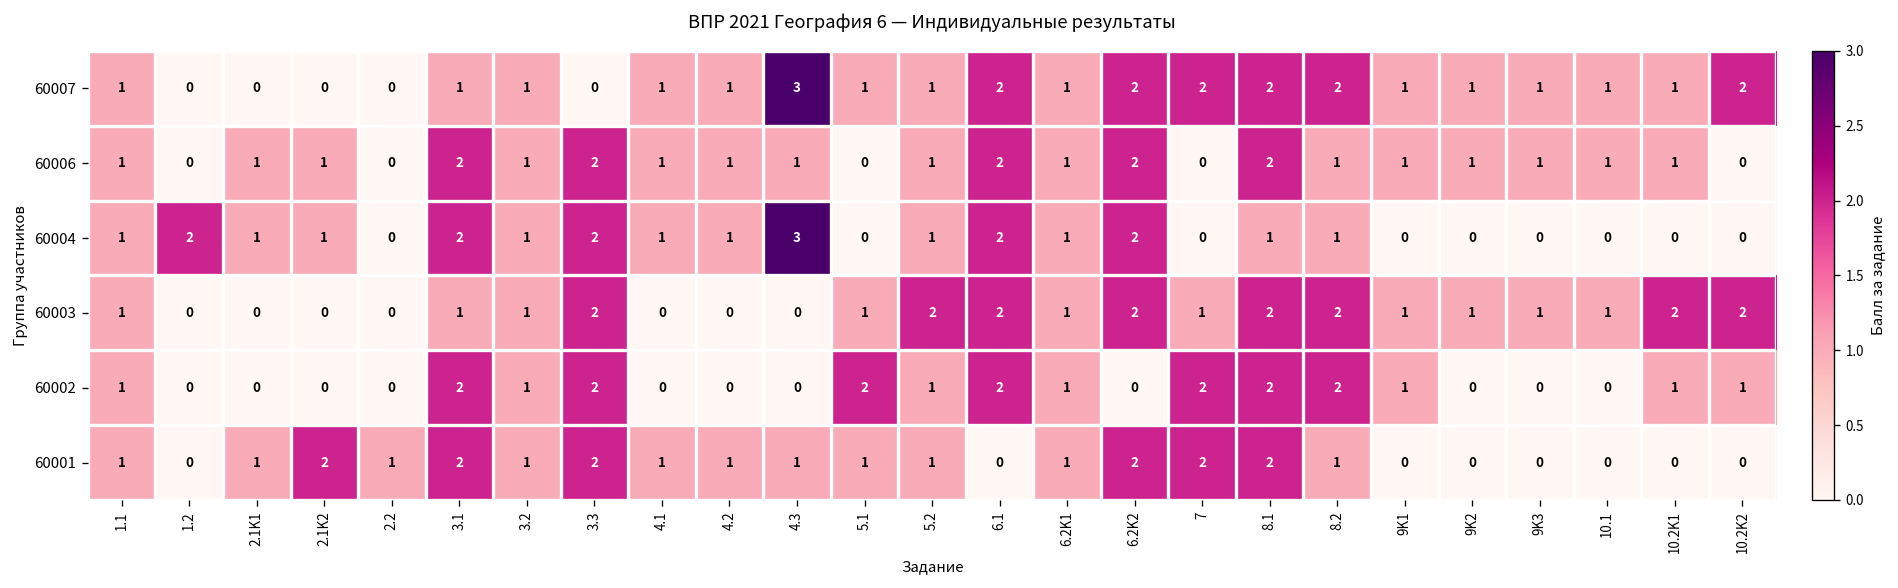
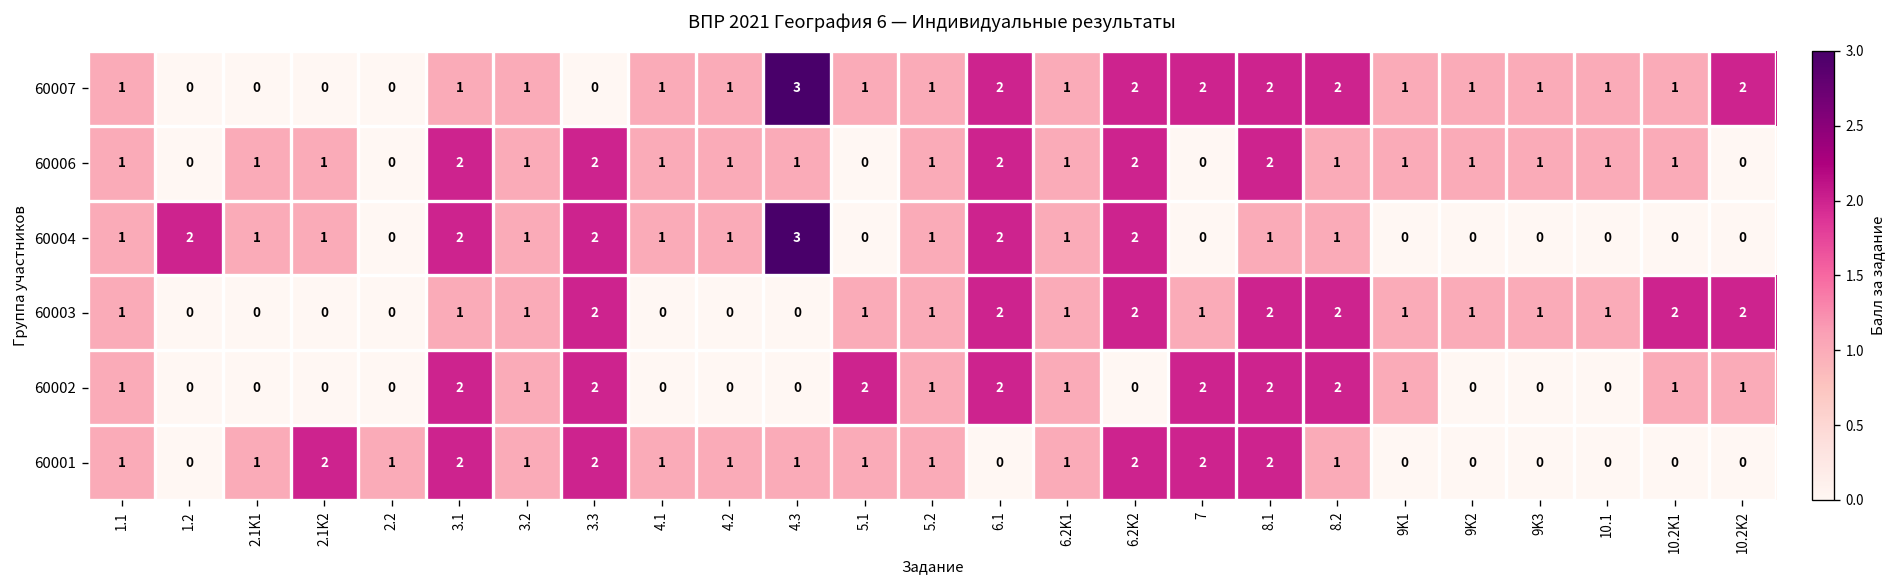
  {
    "60007": {
      "1.1": 1,
      "1.2": 0,
      "2.1K1": 0,
      "2.1K2": 0,
      "2.2": 0,
      "3.1": 1,
      "3.2": 1,
      "3.3": 0,
      "4.1": 1,
      "4.2": 1,
      "4.3": 3,
      "5.1": 1,
      "5.2": 1,
      "6.1": 2,
      "6.2K1": 1,
      "6.2K2": 2,
      "7": 2,
      "8.1": 2,
      "8.2": 2,
      "9K1": 1,
      "9K2": 1,
      "9K3": 1,
      "10.1": 1,
      "10.2K1": 1,
      "10.2K2": 2
    },
    "60006": {
      "1.1": 1,
      "1.2": 0,
      "2.1K1": 1,
      "2.1K2": 1,
      "2.2": 0,
      "3.1": 2,
      "3.2": 1,
      "3.3": 2,
      "4.1": 1,
      "4.2": 1,
      "4.3": 1,
      "5.1": 0,
      "5.2": 1,
      "6.1": 2,
      "6.2K1": 1,
      "6.2K2": 2,
      "7": 0,
      "8.1": 2,
      "8.2": 1,
      "9K1": 1,
      "9K2": 1,
      "9K3": 1,
      "10.1": 1,
      "10.2K1": 1,
      "10.2K2": 0
    },
    "60004": {
      "1.1": 1,
      "1.2": 2,
      "2.1K1": 1,
      "2.1K2": 1,
      "2.2": 0,
      "3.1": 2,
      "3.2": 1,
      "3.3": 2,
      "4.1": 1,
      "4.2": 1,
      "4.3": 3,
      "5.1": 0,
      "5.2": 1,
      "6.1": 2,
      "6.2K1": 1,
      "6.2K2": 2,
      "7": 0,
      "8.1": 1,
      "8.2": 1,
      "9K1": 0,
      "9K2": 0,
      "9K3": 0,
      "10.1": 0,
      "10.2K1": 0,
      "10.2K2": 0
    },
    "60003": {
      "1.1": 1,
      "1.2": 0,
      "2.1K1": 0,
      "2.1K2": 0,
      "2.2": 0,
      "3.1": 1,
      "3.2": 1,
      "3.3": 2,
      "4.1": 0,
      "4.2": 0,
      "4.3": 0,
      "5.1": 1,
-     "5.2": 2,
+     "5.2": 1,
      "6.1": 2,
      "6.2K1": 1,
      "6.2K2": 2,
      "7": 1,
      "8.1": 2,
      "8.2": 2,
      "9K1": 1,
      "9K2": 1,
      "9K3": 1,
      "10.1": 1,
      "10.2K1": 2,
      "10.2K2": 2
    },
    "60002": {
      "1.1": 1,
      "1.2": 0,
      "2.1K1": 0,
      "2.1K2": 0,
      "2.2": 0,
      "3.1": 2,
      "3.2": 1,
      "3.3": 2,
      "4.1": 0,
      "4.2": 0,
      "4.3": 0,
      "5.1": 2,
      "5.2": 1,
      "6.1": 2,
      "6.2K1": 1,
      "6.2K2": 0,
      "7": 2,
      "8.1": 2,
      "8.2": 2,
      "9K1": 1,
      "9K2": 0,
      "9K3": 0,
      "10.1": 0,
      "10.2K1": 1,
      "10.2K2": 1
    },
    "60001": {
      "1.1": 1,
      "1.2": 0,
      "2.1K1": 1,
      "2.1K2": 2,
      "2.2": 1,
      "3.1": 2,
      "3.2": 1,
      "3.3": 2,
      "4.1": 1,
      "4.2": 1,
      "4.3": 1,
      "5.1": 1,
      "5.2": 1,
      "6.1": 0,
      "6.2K1": 1,
      "6.2K2": 2,
      "7": 2,
      "8.1": 2,
      "8.2": 1,
      "9K1": 0,
      "9K2": 0,
      "9K3": 0,
      "10.1": 0,
      "10.2K1": 0,
      "10.2K2": 0
    }
  }
